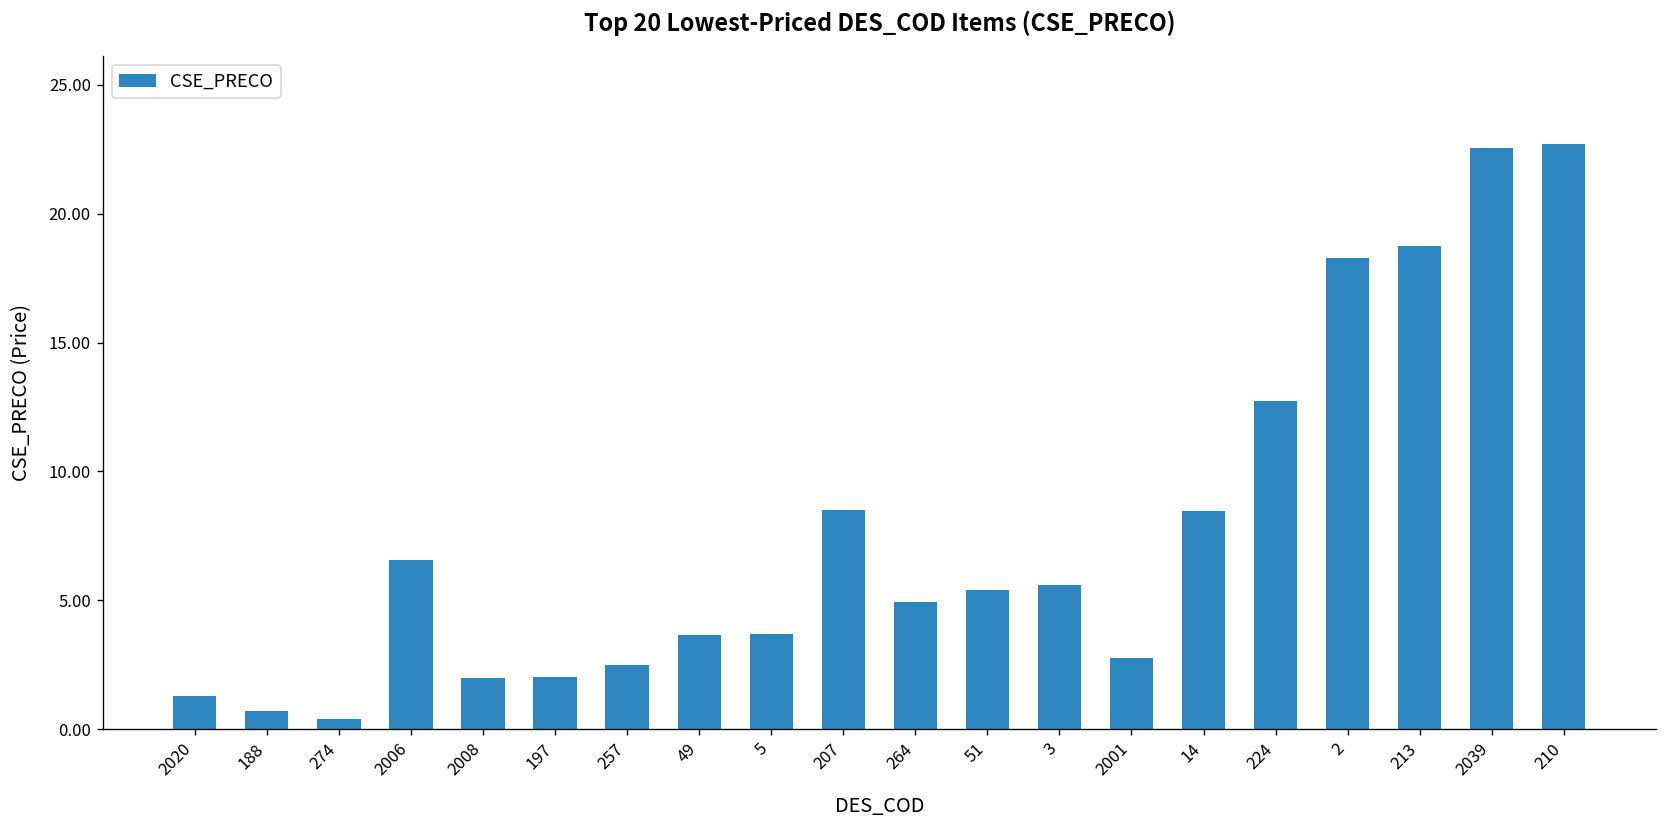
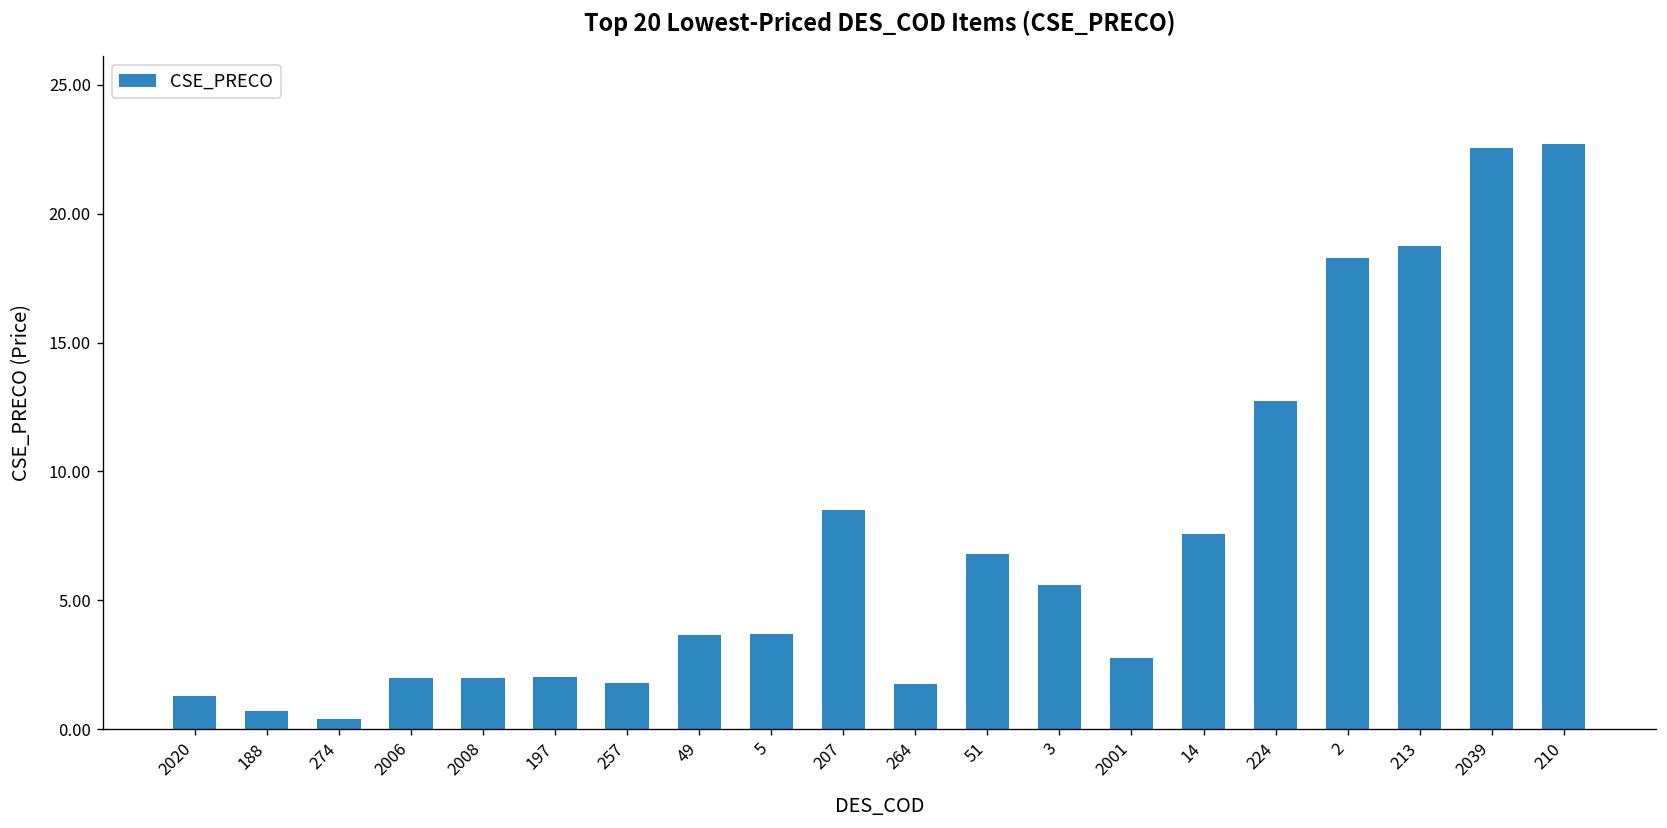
  {
    "2020": 1.3,
    "188": 0.7,
    "274": 0.4,
-   "2006": 6.6,
+   "2006": 2.0,
    "2008": 2.0,
    "197": 2.0,
-   "257": 2.5,
+   "257": 1.8,
    "49": 3.7,
    "5": 3.7,
    "207": 8.5,
-   "264": 5.0,
-   "51": 5.4,
+   "264": 1.8,
+   "51": 6.8,
    "3": 5.6,
    "2001": 2.7,
-   "14": 8.5,
+   "14": 7.6,
    "224": 12.7,
    "2": 18.3,
    "213": 18.8,
    "2039": 22.6,
    "210": 22.7
  }
